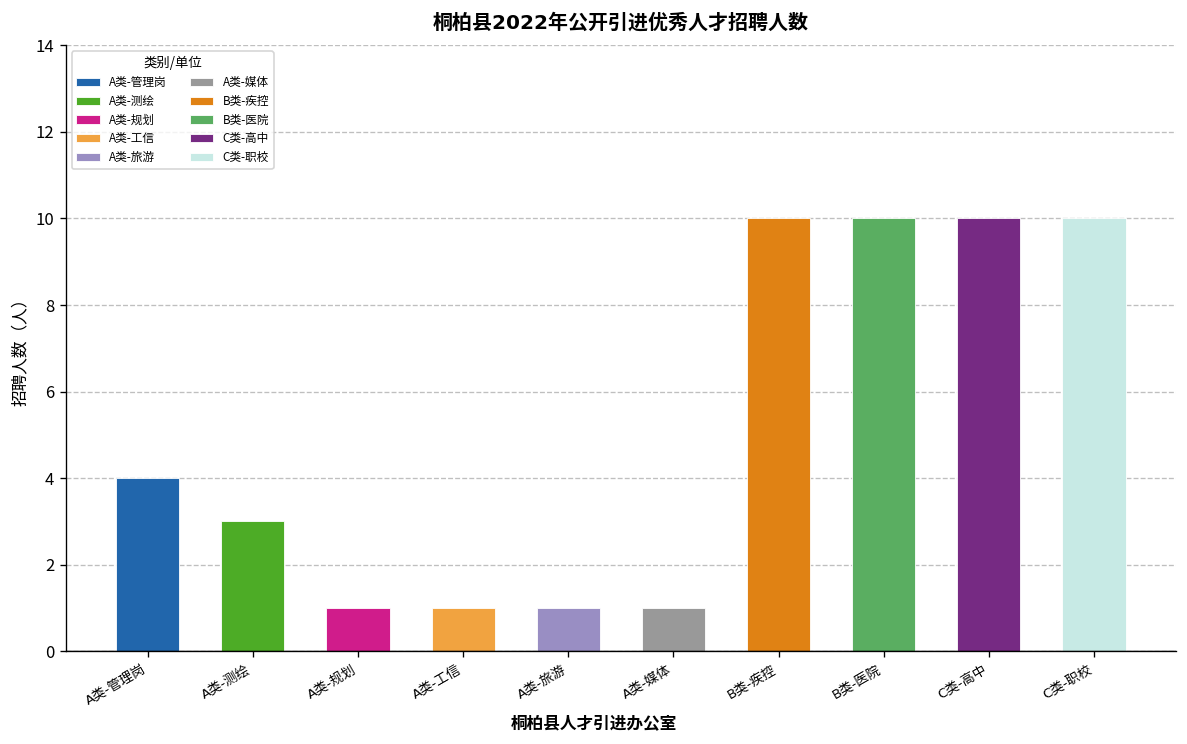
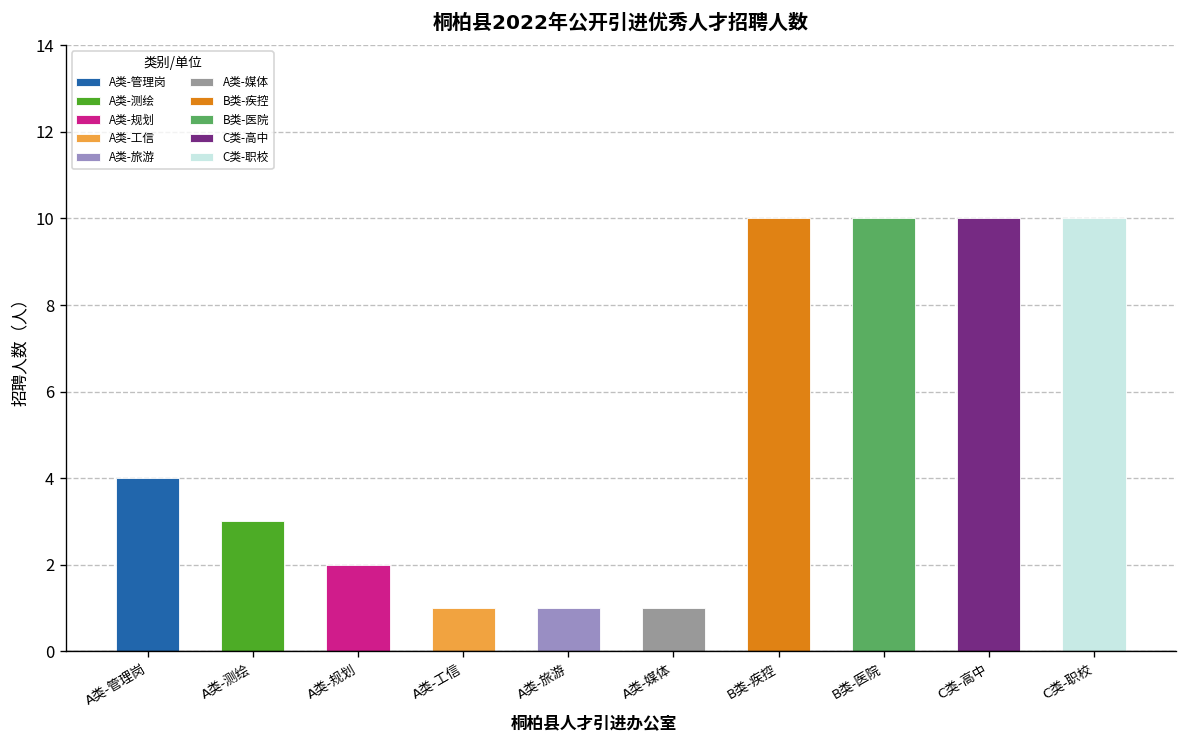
  {
    "A类-管理岗": 4,
    "A类-测绘": 3,
-   "A类-规划": 1,
+   "A类-规划": 2,
    "A类-工信": 1,
    "A类-旅游": 1,
    "A类-媒体": 1,
    "B类-疾控": 10,
    "B类-医院": 10,
    "C类-高中": 10,
    "C类-职校": 10
  }
